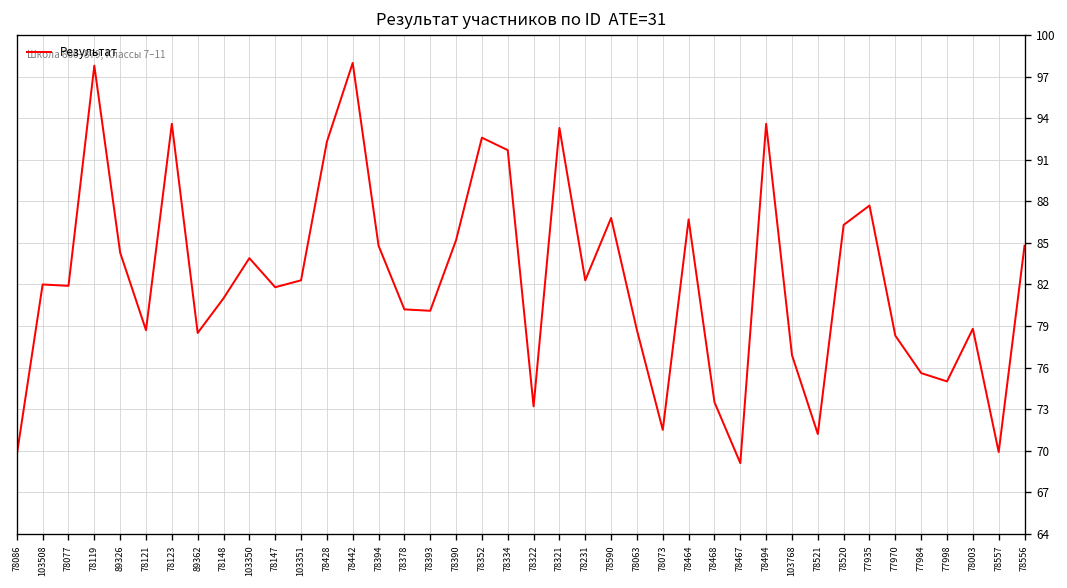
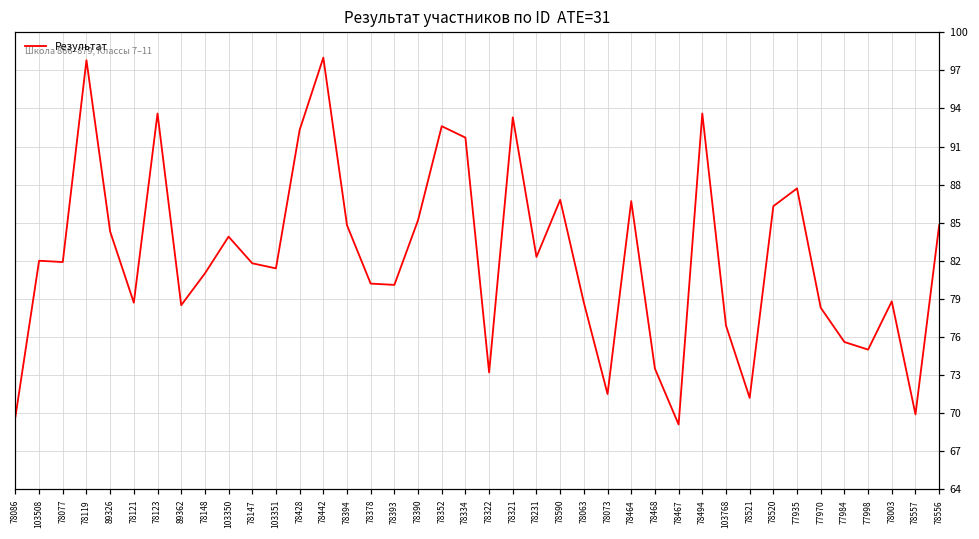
  {
    "78086": 69.7,
    "103508": 82.0,
    "78077": 81.9,
    "89326": 84.3,
    "78121": 78.7,
    "78123": 93.6,
    "89362": 78.5,
    "78148": 81.0,
    "103350": 83.9,
    "78147": 81.8,
-   "103351": 82.3,
+   "103351": 81.4,
    "78428": 92.3,
    "78442": 98.0,
    "78394": 84.8,
    "78378": 80.2,
    "78393": 80.1,
    "78390": 85.2,
    "78352": 92.6,
    "78334": 91.7,
    "78322": 73.2,
    "78321": 93.3,
    "78231": 82.3,
    "78590": 86.8,
    "78063": 78.7,
    "78073": 71.5,
    "78464": 86.7,
    "78468": 73.5,
    "78467": 69.1,
    "78494": 93.6,
    "103768": 76.9,
    "78521": 71.2,
    "78520": 86.3,
    "77935": 87.7,
    "77970": 78.3,
    "77984": 75.6,
    "77998": 75.0,
    "78003": 78.8,
    "78557": 69.9,
    "78556": 84.8
  }
